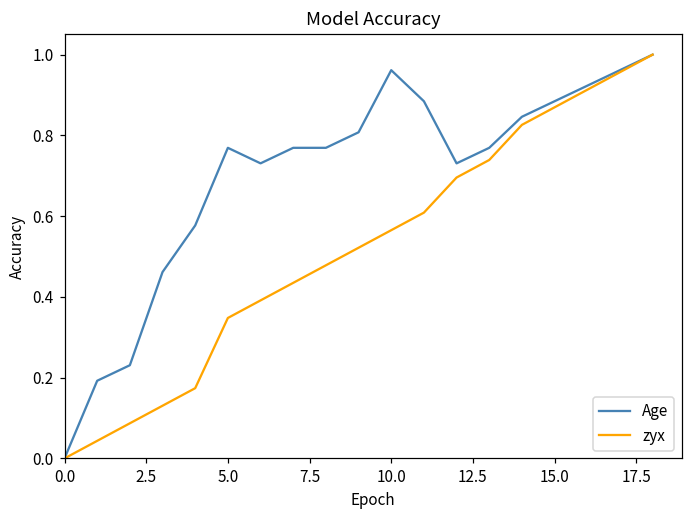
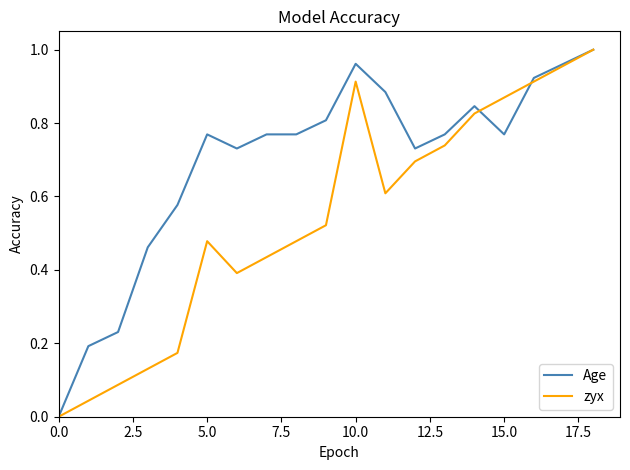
  {
    "Age": {
      "5.0": 0.77,
      "10.0": 0.96,
-     "15.0": 0.88
+     "15.0": 0.77
    },
    "zyx": {
-     "5.0": 0.35,
-     "10.0": 0.57,
+     "5.0": 0.48,
+     "10.0": 0.91,
      "15.0": 0.87
    }
  }
